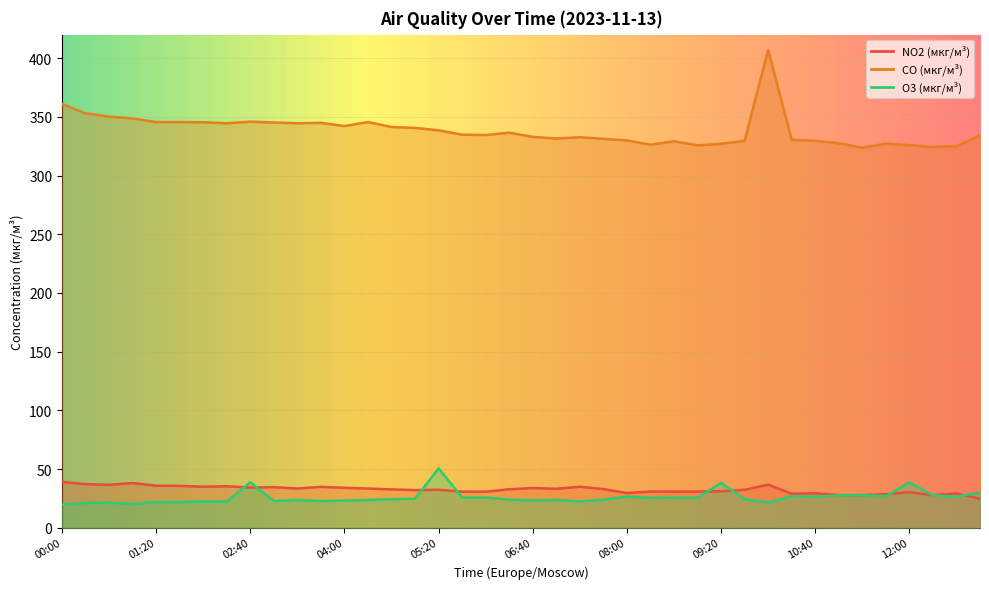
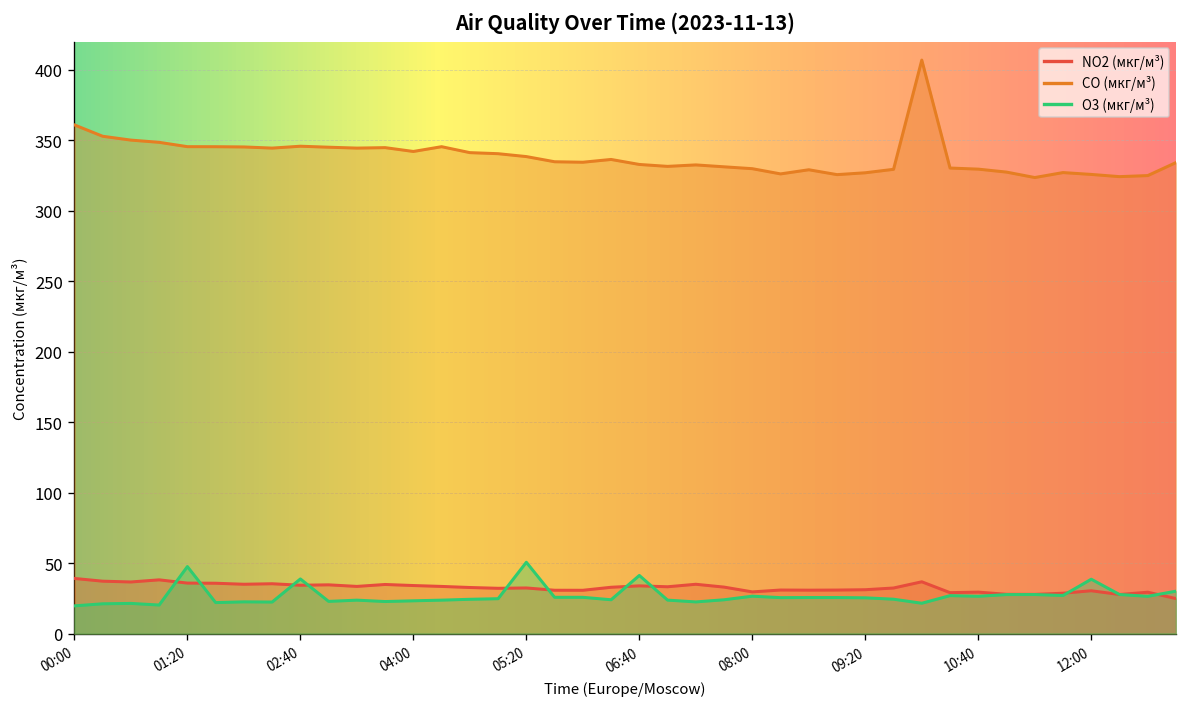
  {
    "O3 (мкг/м³)": {
      "00:00": 20,
-     "01:20": 22,
+     "01:20": 48,
      "02:40": 39,
      "04:00": 23,
      "05:20": 51,
-     "06:40": 23,
+     "06:40": 41,
      "08:00": 27,
-     "09:20": 38,
+     "09:20": 25,
      "10:40": 27,
      "12:00": 39
    }
  }
